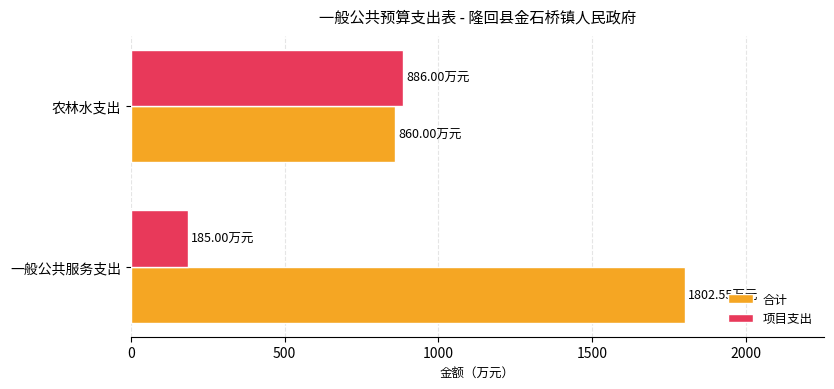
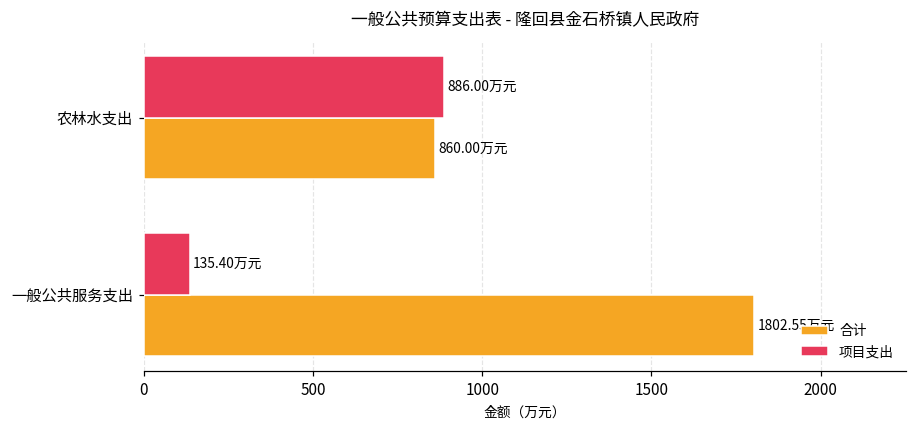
  {
    "合计": {
      "农林水支出": 860.00,
      "一般公共服务支出": 1802.55
    },
    "项目支出": {
      "农林水支出": 886.00,
-     "一般公共服务支出": 185.00
+     "一般公共服务支出": 135.40
    }
  }
